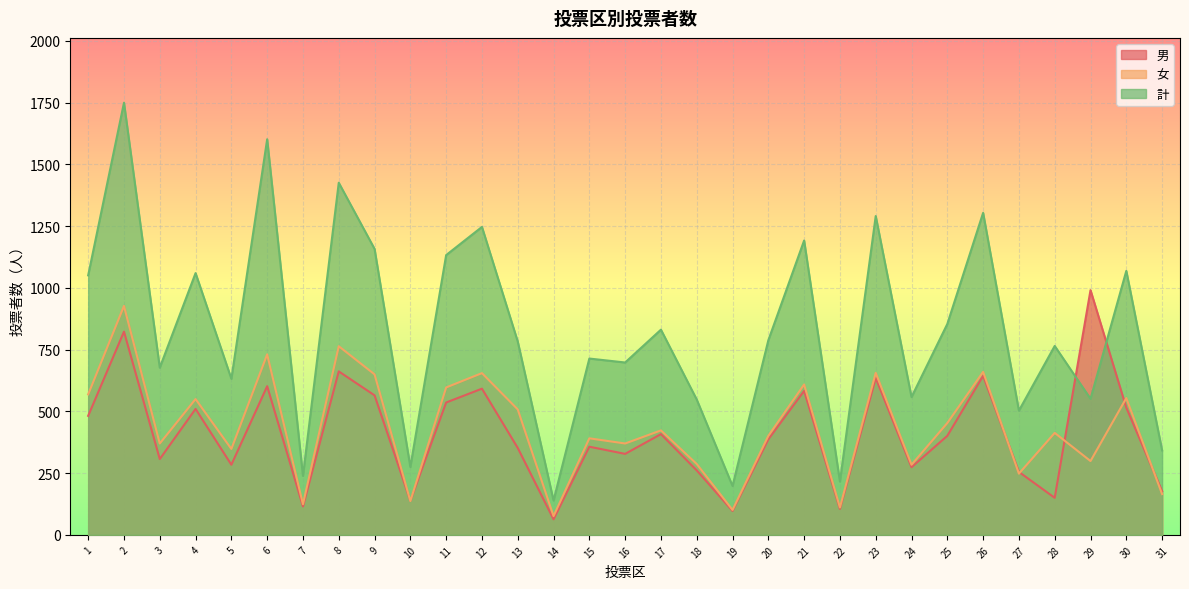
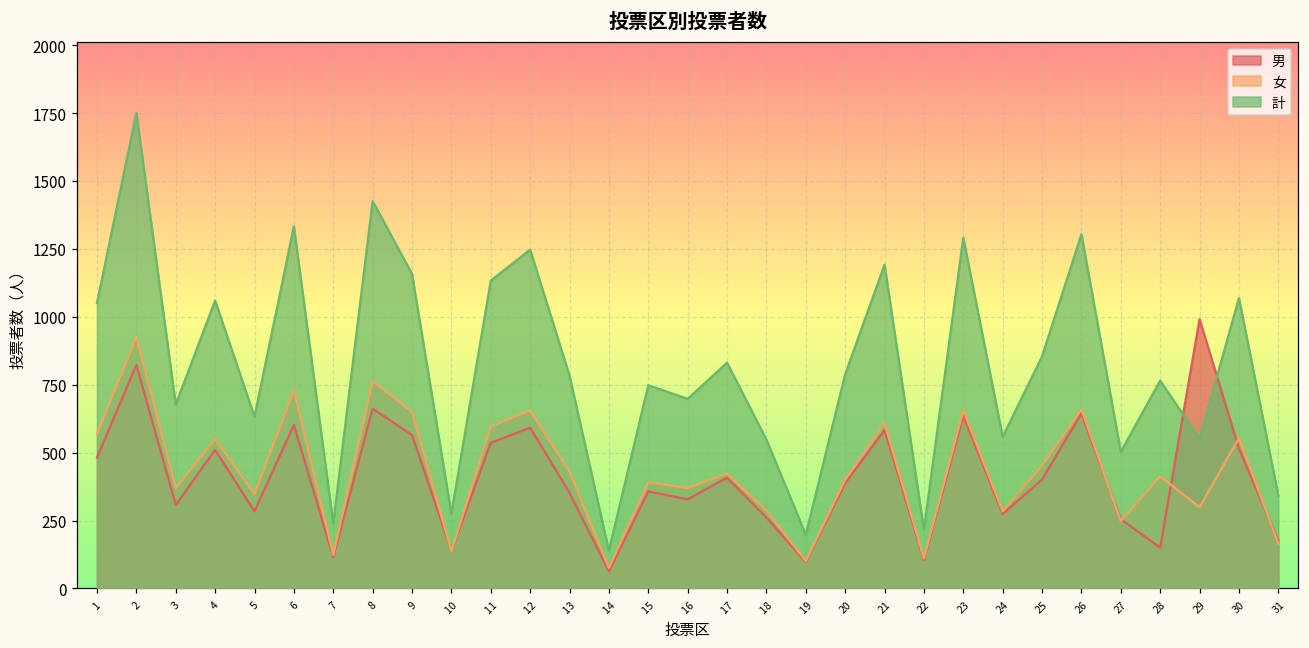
  {
    "男": {
      "1": 480,
      "2": 820,
      "3": 310,
      "4": 510,
      "5": 280,
      "6": 600,
      "8": 660,
      "9": 570,
      "11": 540,
      "12": 590,
      "13": 350,
      "14": 60,
      "15": 360,
      "16": 330,
      "17": 410,
      "18": 260,
      "20": 390,
      "21": 580,
      "23": 640,
      "25": 400,
      "26": 640,
      "28": 150,
      "29": 990,
      "30": 520,
      "31": 180
    },
    "女": {
      "1": 570,
      "2": 930,
      "3": 370,
      "4": 550,
      "5": 350,
      "6": 730,
      "8": 760,
      "9": 650,
      "11": 600,
      "12": 660,
-     "13": 510,
+     "13": 430,
      "14": 80,
      "15": 390,
      "16": 370,
      "17": 420,
      "18": 290,
      "20": 400,
      "21": 610,
      "23": 660,
      "25": 450,
      "26": 660,
      "28": 410,
      "29": 300,
      "30": 550,
      "31": 170
    },
    "計": {
      "1": 1050,
      "2": 1750,
      "3": 680,
      "4": 1060,
      "5": 630,
-     "6": 1600,
+     "6": 1330,
      "7": 240,
      "8": 1430,
      "9": 1160,
      "10": 280,
      "11": 1130,
      "12": 1250,
      "13": 780,
      "14": 140,
-     "15": 710,
+     "15": 750,
      "16": 700,
      "17": 830,
      "18": 550,
      "19": 200,
      "20": 790,
      "21": 1190,
      "22": 220,
      "23": 1290,
      "24": 560,
      "25": 850,
      "26": 1300,
      "27": 500,
      "28": 770,
      "29": 550,
      "30": 1070,
      "31": 340
    }
  }
